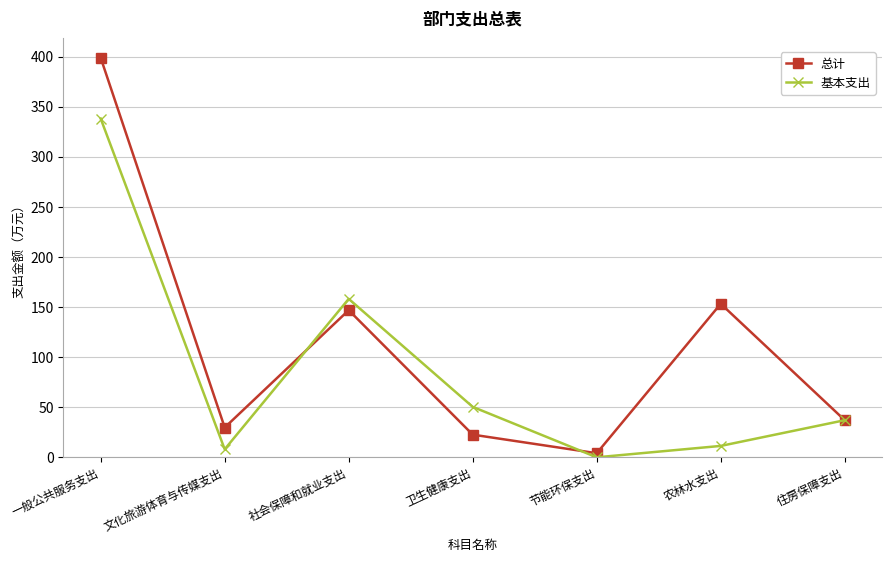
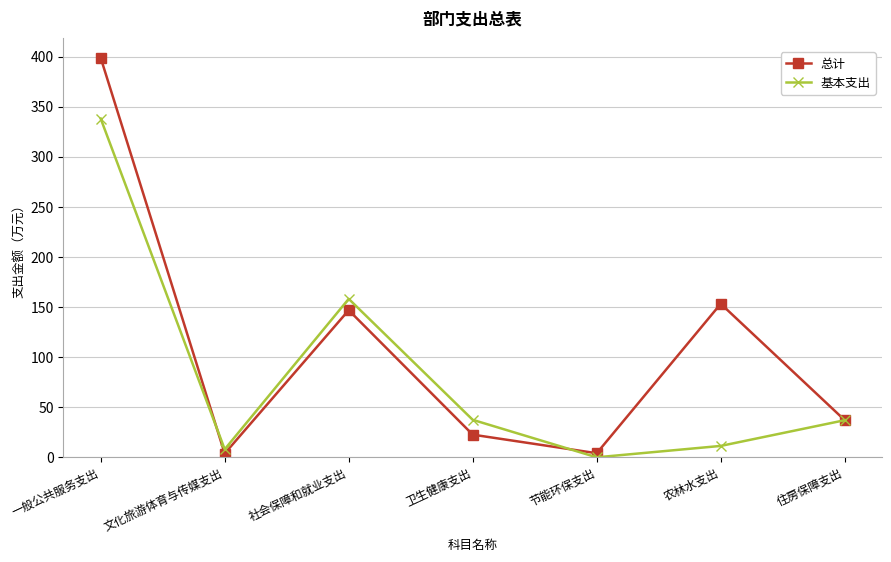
  {
    "总计": {
      "一般公共服务支出": 399,
-     "文化旅游体育与传媒支出": 30,
+     "文化旅游体育与传媒支出": 4,
      "社会保障和就业支出": 147,
      "卫生健康支出": 23,
      "节能环保支出": 4,
      "农林水支出": 153
    },
    "基本支出": {
      "一般公共服务支出": 338,
      "文化旅游体育与传媒支出": 8,
      "社会保障和就业支出": 158,
-     "卫生健康支出": 50,
+     "卫生健康支出": 37,
      "节能环保支出": 0,
      "农林水支出": 11
    }
  }
